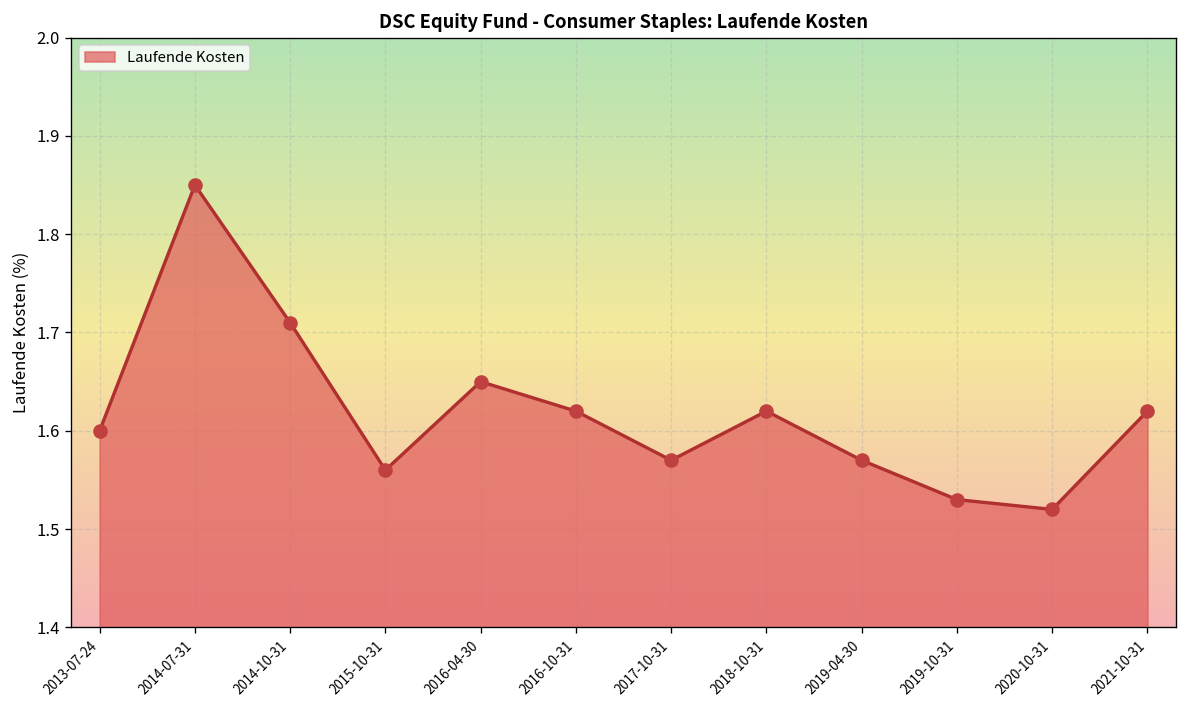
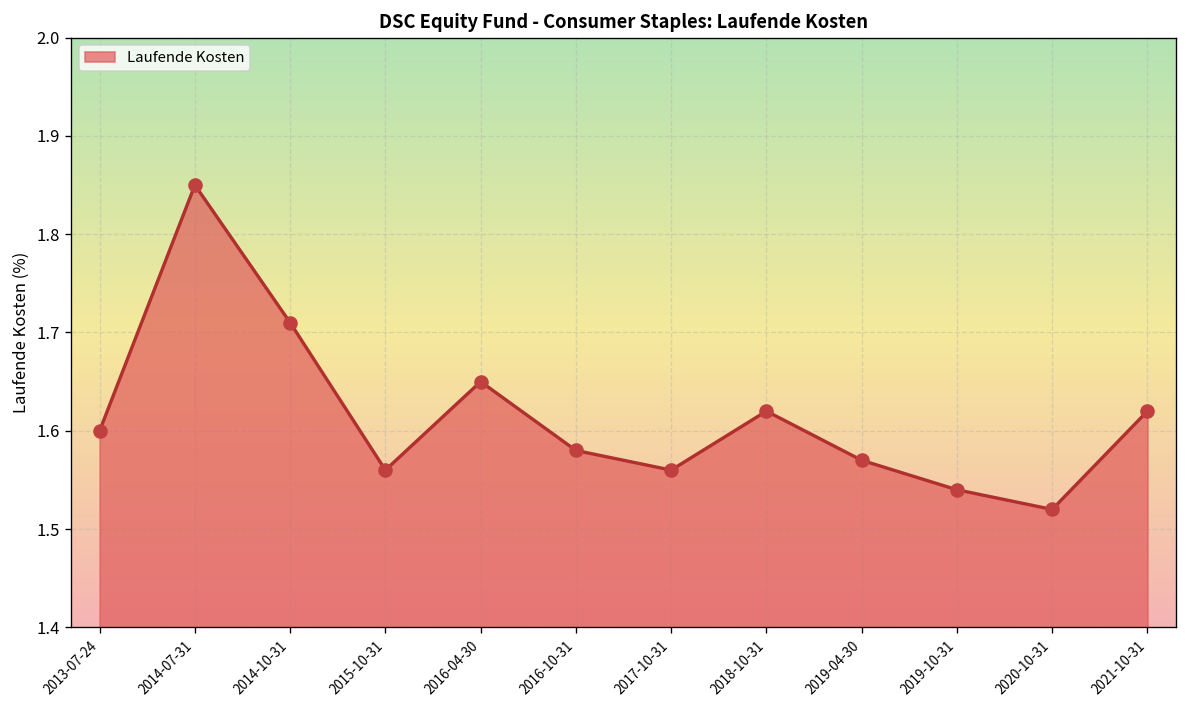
  {
    "2013-07-24": 1.60,
    "2014-07-31": 1.85,
    "2014-10-31": 1.71,
    "2015-10-31": 1.56,
    "2016-04-30": 1.65,
-   "2016-10-31": 1.62,
-   "2017-10-31": 1.57,
+   "2016-10-31": 1.58,
+   "2017-10-31": 1.56,
    "2018-10-31": 1.62,
    "2019-04-30": 1.57,
-   "2019-10-31": 1.53,
+   "2019-10-31": 1.54,
    "2020-10-31": 1.52,
    "2021-10-31": 1.62
  }
